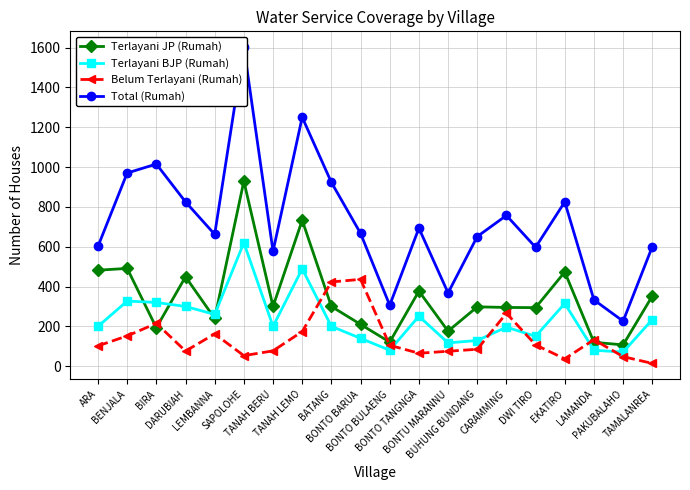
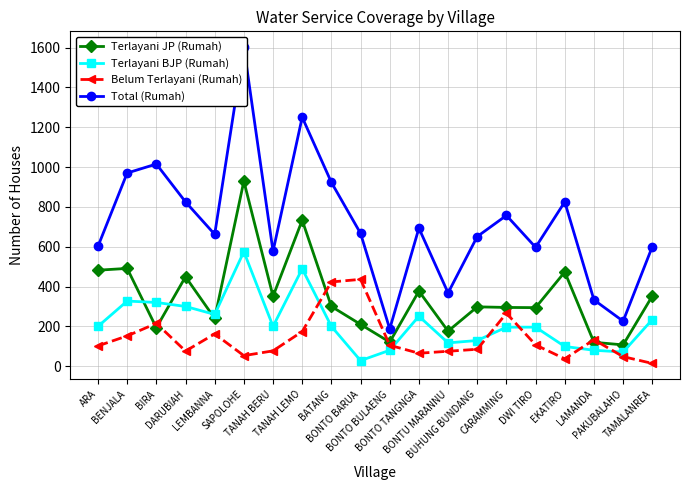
  {
    "Terlayani JP (Rumah)": {
      "ARA": 480,
      "BENJALA": 490,
      "BIRA": 190,
      "DARUBIAH": 450,
      "LEMBANNA": 240,
      "SAPOLOHE": 930,
-     "TANAH BERU": 300,
+     "TANAH BERU": 350,
      "TANAH LEMO": 730,
      "BATANG": 300,
      "BONTO BARUA": 210,
      "BONTO BULAENG": 120,
      "BONTO TANGNGA": 380,
      "BONTU MARANNU": 180,
      "BUHUNG BUNDANG": 300,
      "CARAMMING": 300,
      "DWI TIRO": 290,
      "EKATIRO": 470,
      "LAMANDA": 120,
      "PAKUBALAHO": 110,
      "TAMALANREA": 350
    },
    "Terlayani BJP (Rumah)": {
      "ARA": 200,
      "BENJALA": 330,
      "BIRA": 320,
      "DARUBIAH": 300,
      "LEMBANNA": 260,
-     "SAPOLOHE": 620,
+     "SAPOLOHE": 580,
      "TANAH BERU": 200,
      "TANAH LEMO": 490,
      "BATANG": 200,
-     "BONTO BARUA": 140,
+     "BONTO BARUA": 30,
      "BONTO BULAENG": 80,
      "BONTO TANGNGA": 250,
      "BONTU MARANNU": 120,
      "BUHUNG BUNDANG": 130,
      "CARAMMING": 200,
-     "DWI TIRO": 150,
-     "EKATIRO": 320,
+     "DWI TIRO": 200,
+     "EKATIRO": 100,
      "LAMANDA": 80,
      "PAKUBALAHO": 70,
      "TAMALANREA": 230
    },
    "Belum Terlayani (Rumah)": {
      "ARA": 100,
      "BENJALA": 150,
      "BIRA": 220,
      "DARUBIAH": 80,
      "LEMBANNA": 160,
      "SAPOLOHE": 50,
      "TANAH BERU": 80,
      "TANAH LEMO": 170,
      "BATANG": 420,
      "BONTO BARUA": 440,
      "BONTO BULAENG": 110,
      "BONTO TANGNGA": 70,
      "BONTU MARANNU": 80,
      "BUHUNG BUNDANG": 90,
      "CARAMMING": 270,
      "DWI TIRO": 110,
      "EKATIRO": 40,
      "LAMANDA": 130,
      "PAKUBALAHO": 50,
      "TAMALANREA": 10
    },
    "Total (Rumah)": {
      "ARA": 600,
      "BENJALA": 970,
      "BIRA": 1020,
      "DARUBIAH": 830,
      "LEMBANNA": 660,
      "TANAH BERU": 580,
      "TANAH LEMO": 1250,
      "BATANG": 920,
      "BONTO BARUA": 670,
-     "BONTO BULAENG": 310,
+     "BONTO BULAENG": 190,
      "BONTO TANGNGA": 690,
      "BONTU MARANNU": 370,
      "BUHUNG BUNDANG": 650,
      "CARAMMING": 760,
      "DWI TIRO": 600,
      "EKATIRO": 830,
      "LAMANDA": 330,
      "PAKUBALAHO": 230,
      "TAMALANREA": 600
    }
  }
